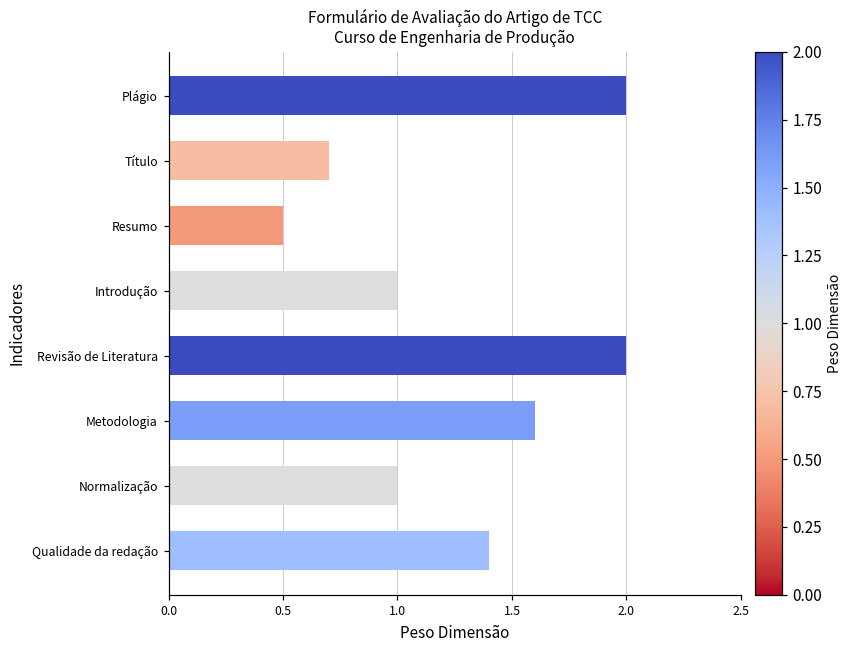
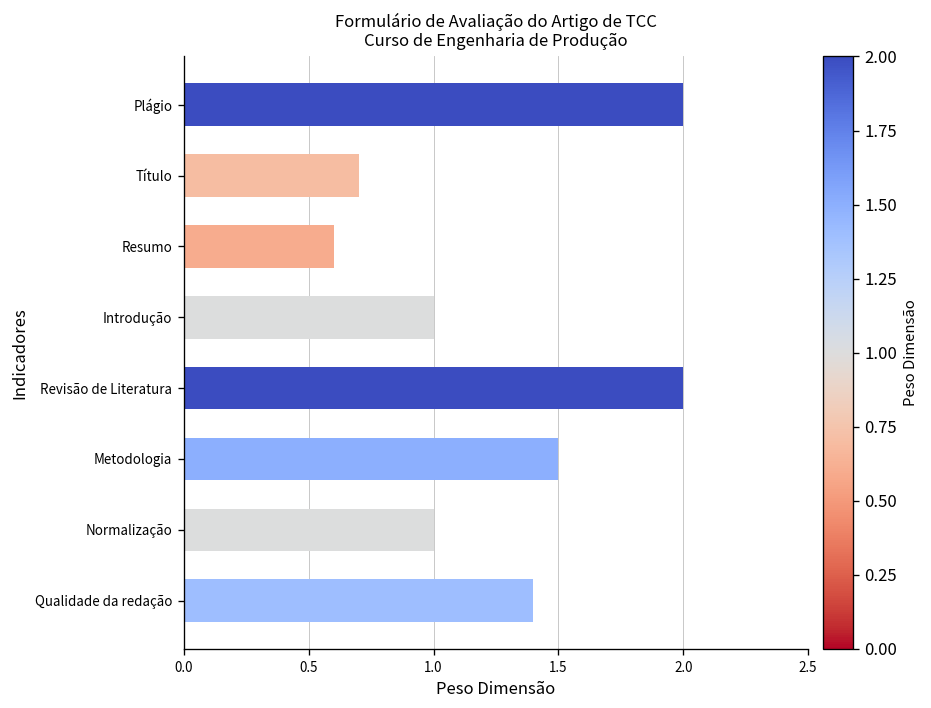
  {
    "Plágio": 2.0,
    "Título": 0.7,
-   "Resumo": 0.5,
+   "Resumo": 0.6,
    "Introdução": 1.0,
    "Revisão de Literatura": 2.0,
-   "Metodologia": 1.6,
+   "Metodologia": 1.5,
    "Normalização": 1.0,
    "Qualidade da redação": 1.4
  }
